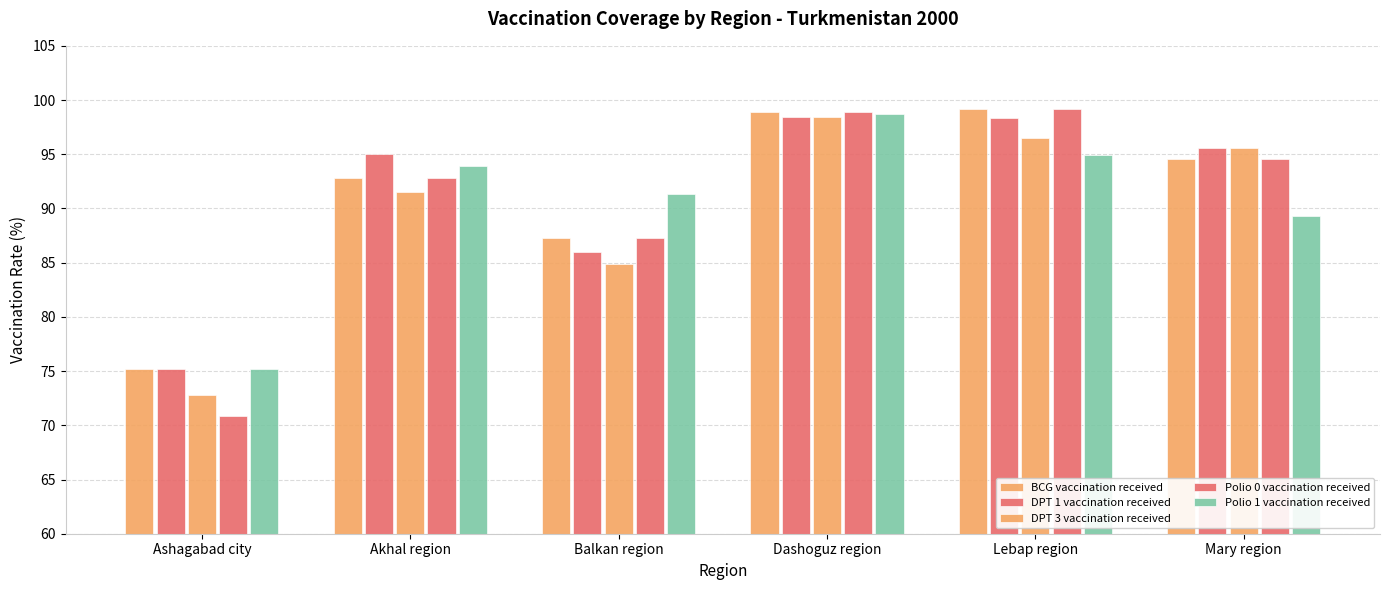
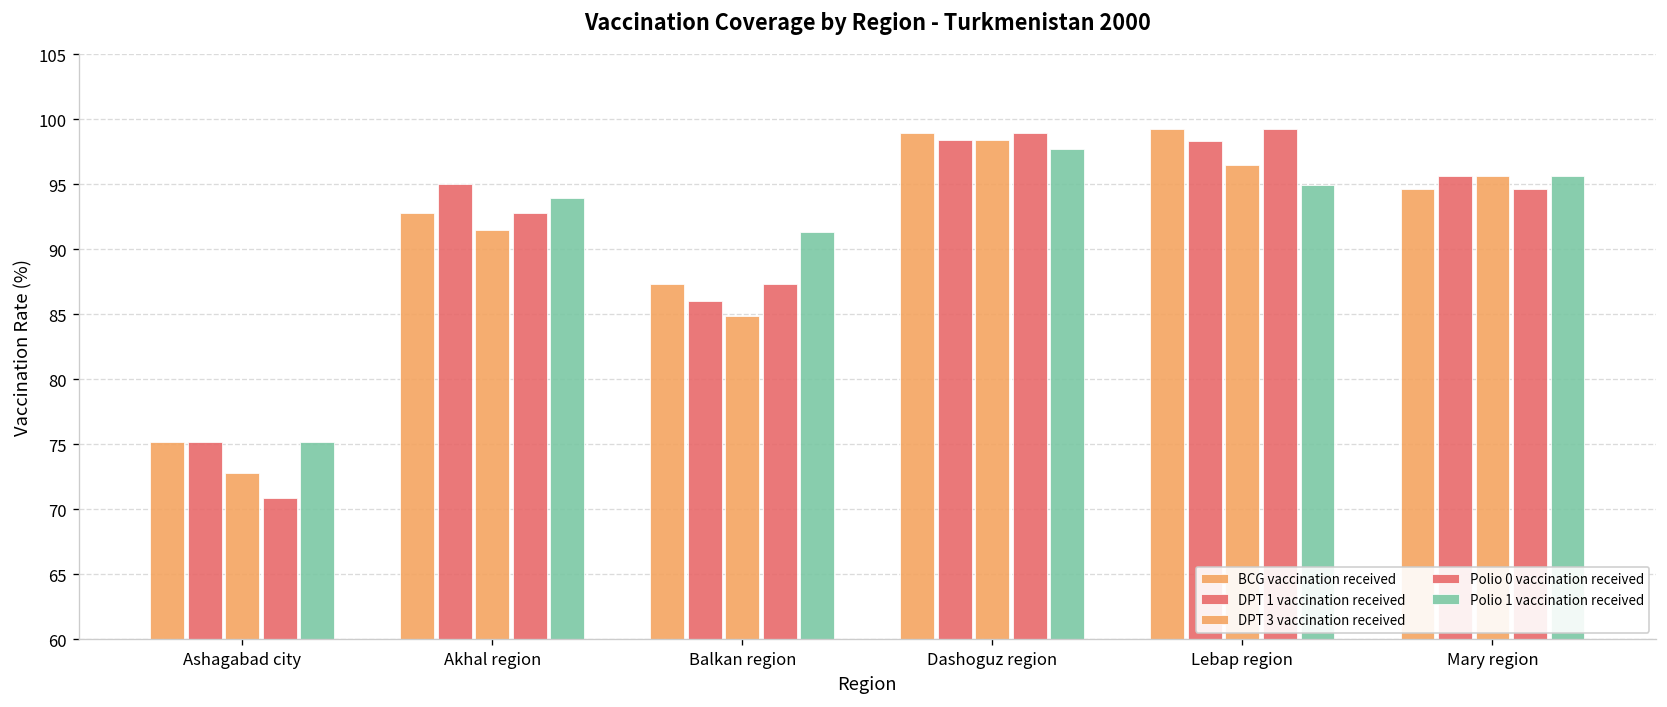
  {
    "Polio 1 vaccination received": {
      "Ashagabad city": 75.2,
      "Akhal region": 93.9,
      "Balkan region": 91.3,
-     "Dashoguz region": 98.7,
+     "Dashoguz region": 97.7,
      "Lebap region": 94.9,
-     "Mary region": 89.3
+     "Mary region": 95.6
    }
  }
